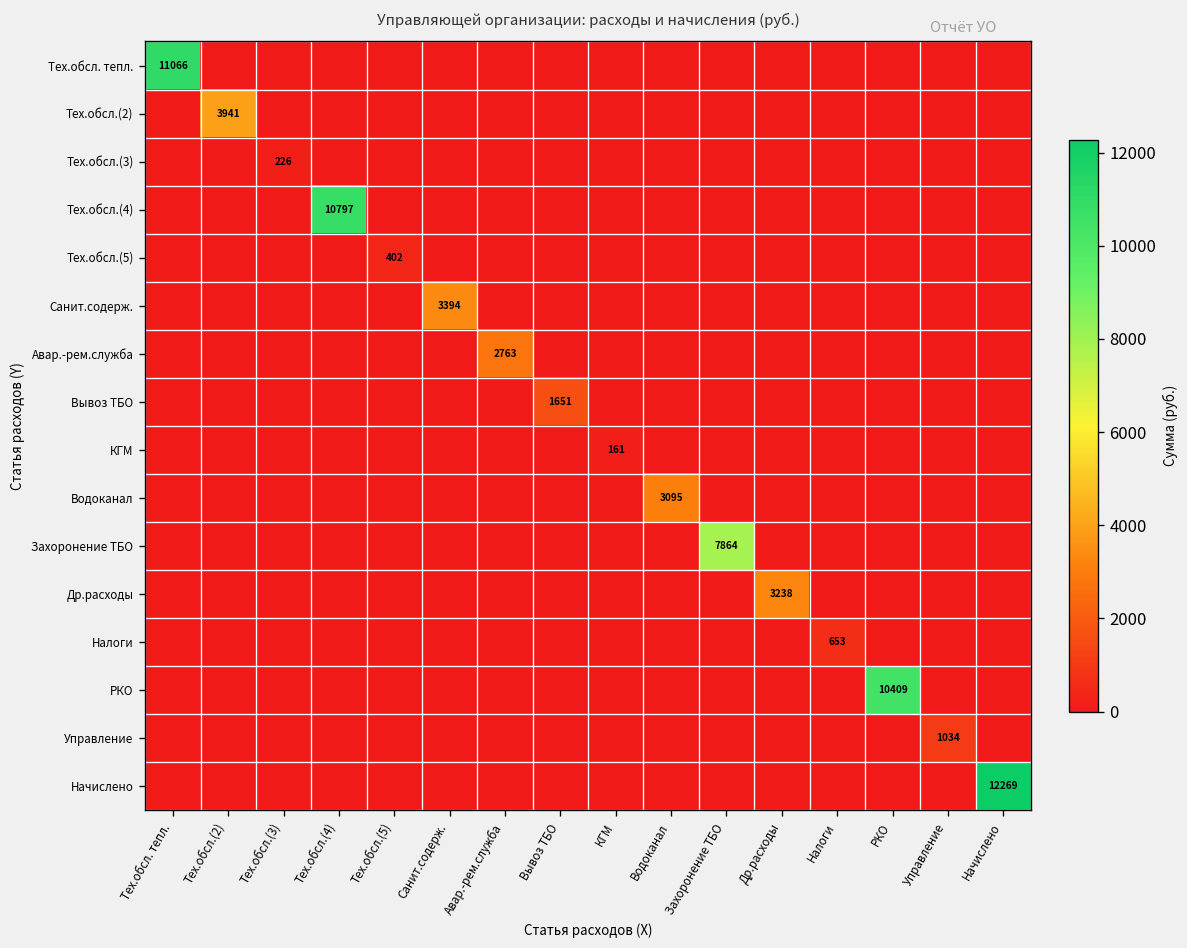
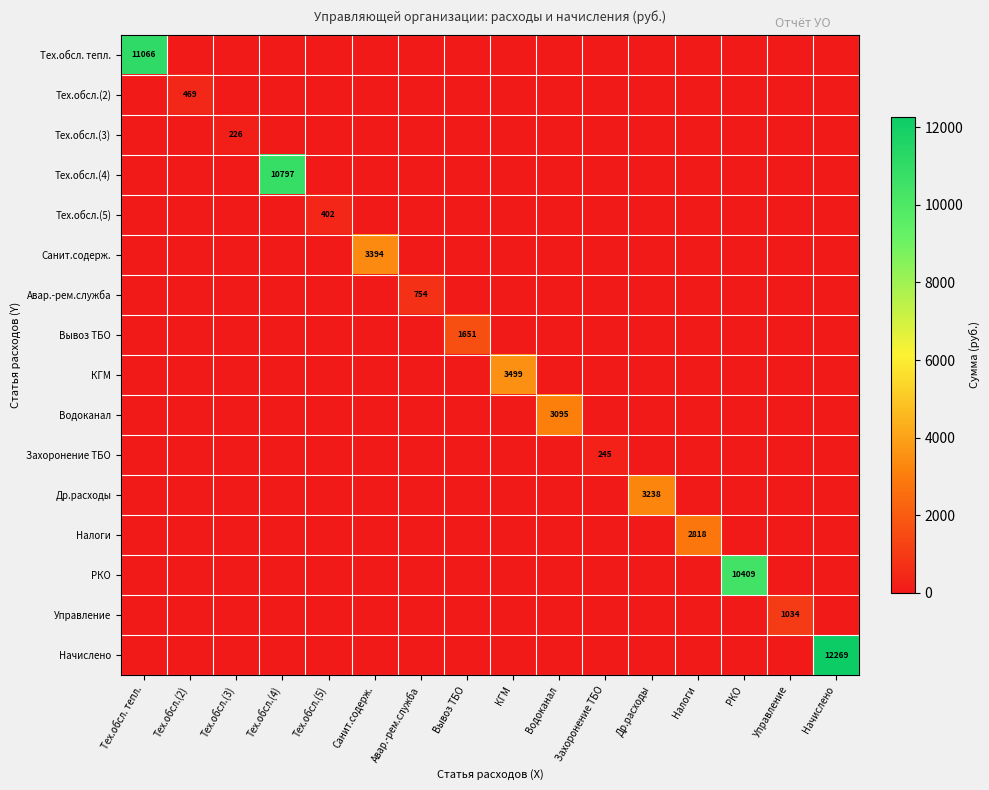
  {
    "Тех.обсл. тепл.": {
      "Тех.обсл. тепл.": 11066
    },
    "Тех.обсл.(2)": {
-     "Тех.обсл.(2)": 3941
+     "Тех.обсл.(2)": 469
    },
    "Тех.обсл.(3)": {
      "Тех.обсл.(3)": 226
    },
    "Тех.обсл.(4)": {
      "Тех.обсл.(4)": 10797
    },
    "Тех.обсл.(5)": {
      "Тех.обсл.(5)": 402
    },
    "Санит.содерж.": {
      "Санит.содерж.": 3394
    },
    "Авар.-рем.служба": {
-     "Авар.-рем.служба": 2763
+     "Авар.-рем.служба": 754
    },
    "Вывоз ТБО": {
      "Вывоз ТБО": 1651
    },
    "КГМ": {
-     "КГМ": 161
+     "КГМ": 3499
    },
    "Водоканал": {
      "Водоканал": 3095
    },
    "Захоронение ТБО": {
-     "Захоронение ТБО": 7864
+     "Захоронение ТБО": 245
    },
    "Др.расходы": {
      "Др.расходы": 3238
    },
    "Налоги": {
-     "Налоги": 653
+     "Налоги": 2818
    },
    "РКО": {
      "РКО": 10409
    },
    "Управление": {
      "Управление": 1034
    },
    "Начислено": {
      "Начислено": 12269
    }
  }
